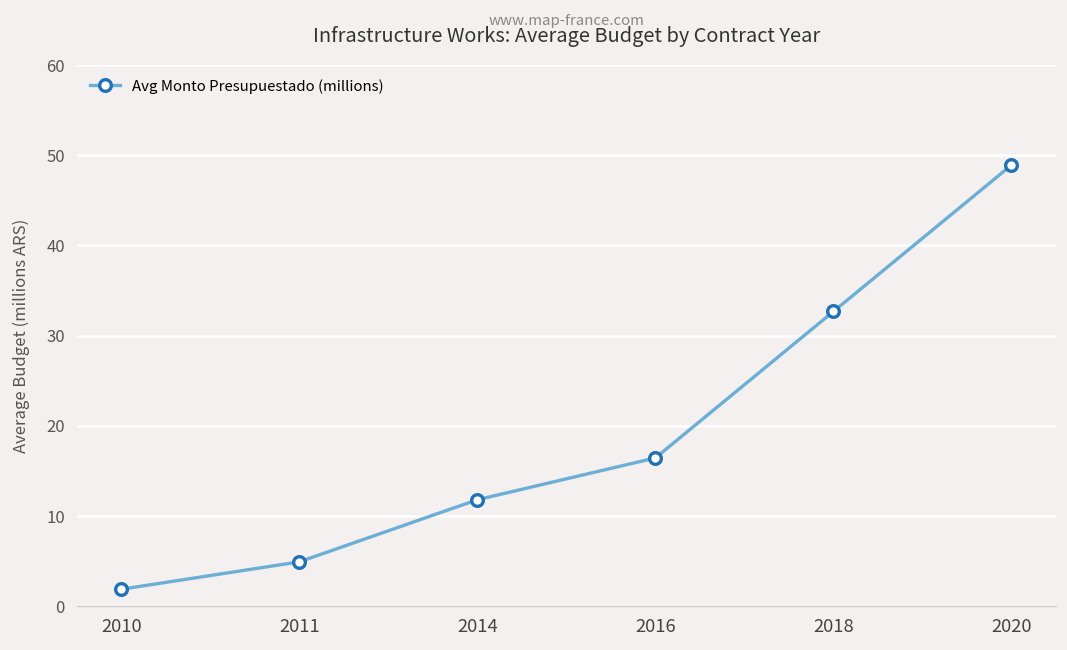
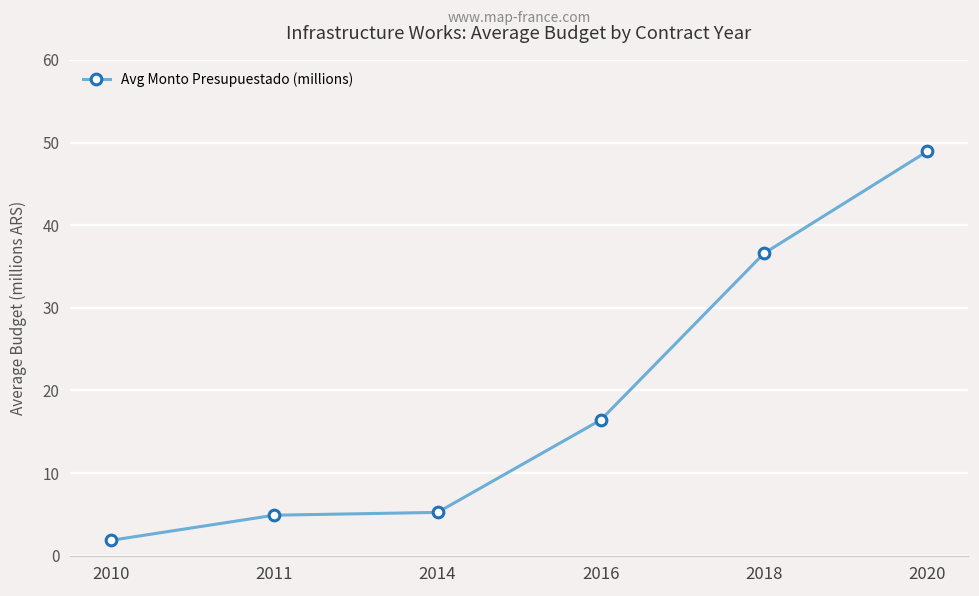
  {
    "2010": 2,
    "2011": 5,
-   "2014": 12,
+   "2014": 5,
    "2016": 16,
-   "2018": 33,
+   "2018": 37,
    "2020": 49
  }
